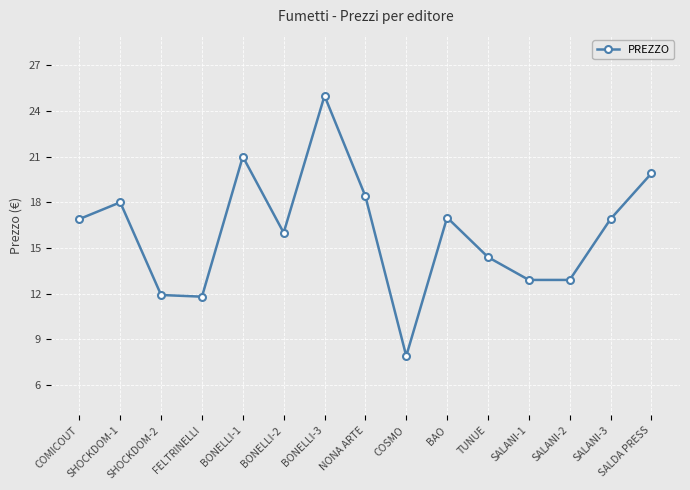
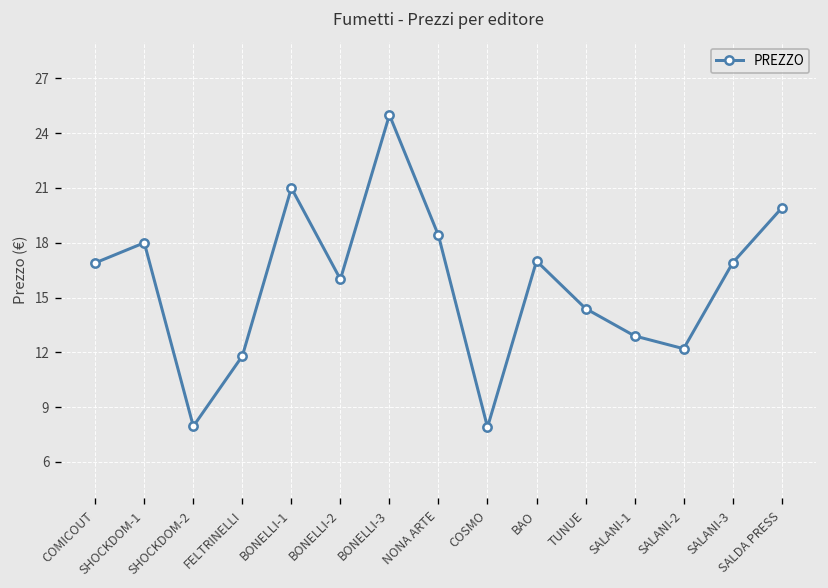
  {
    "COMICOUT": 16.9,
    "SHOCKDOM-1": 18.0,
-   "SHOCKDOM-2": 11.9,
+   "SHOCKDOM-2": 8.0,
    "FELTRINELLI": 11.8,
    "BONELLI-1": 21.0,
    "BONELLI-2": 16.0,
    "BONELLI-3": 25.0,
    "NONA ARTE": 18.4,
    "COSMO": 7.9,
    "BAO": 17.0,
    "TUNUE": 14.4,
    "SALANI-1": 12.9,
-   "SALANI-2": 12.9,
+   "SALANI-2": 12.2,
    "SALANI-3": 16.9,
    "SALDA PRESS": 19.9
  }
